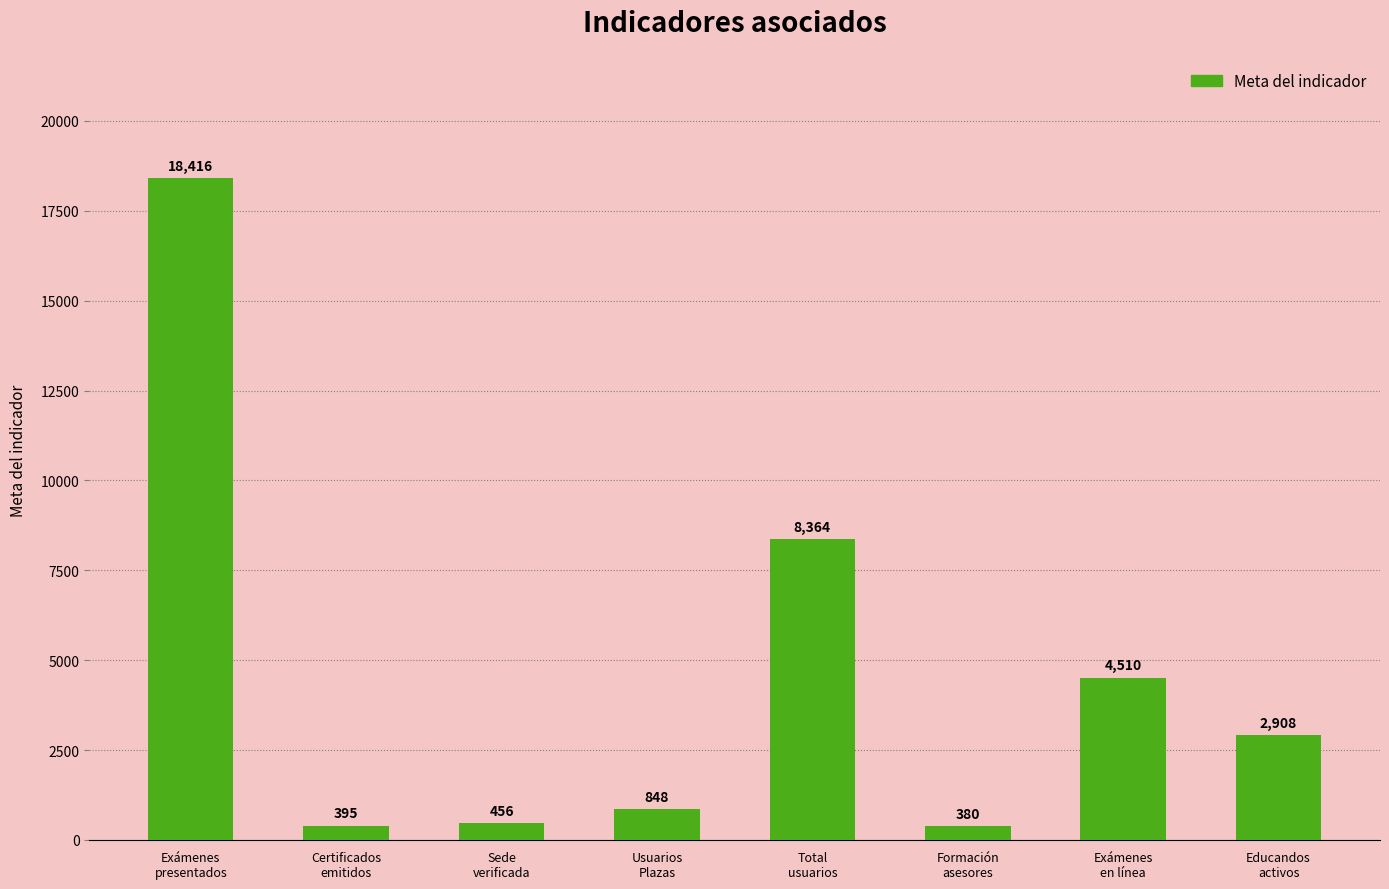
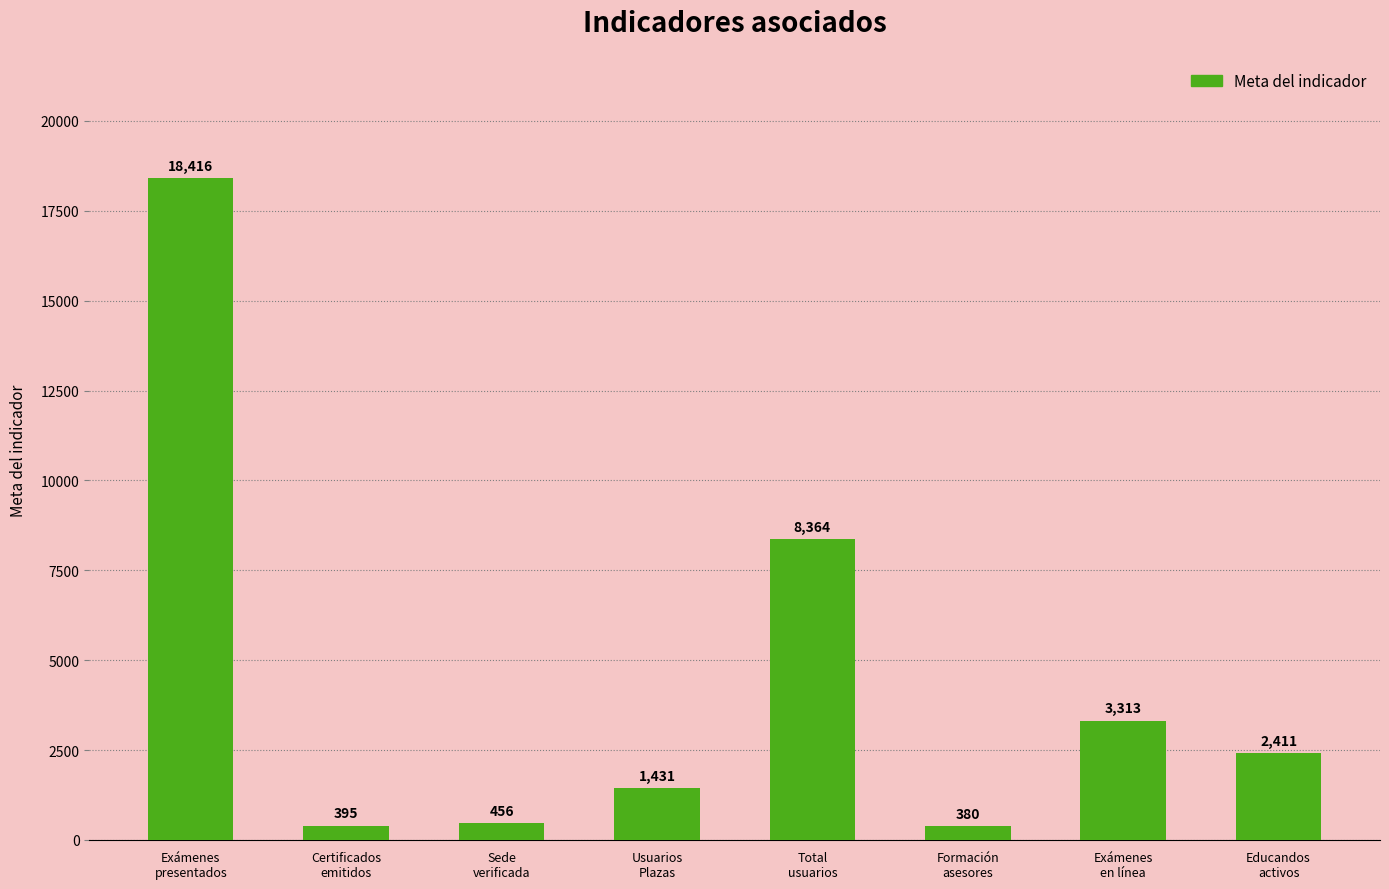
  {
    "Exámenes presentados": "18,416",
    "Certificados emitidos": "395",
    "Sede verificada": "456",
-   "Usuarios Plazas": "848",
+   "Usuarios Plazas": "1,431",
    "Total usuarios": "8,364",
    "Formación asesores": "380",
-   "Exámenes en línea": "4,510",
-   "Educandos activos": "2,908"
+   "Exámenes en línea": "3,313",
+   "Educandos activos": "2,411"
  }
